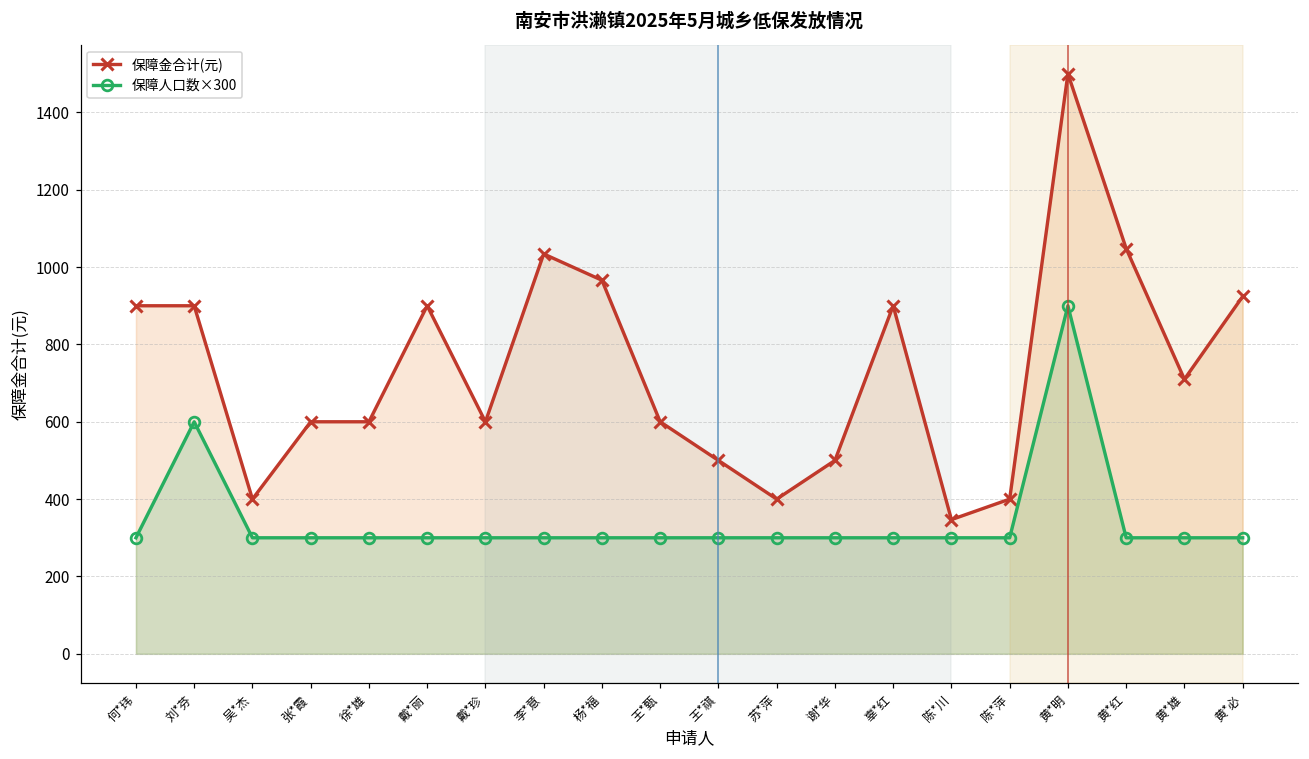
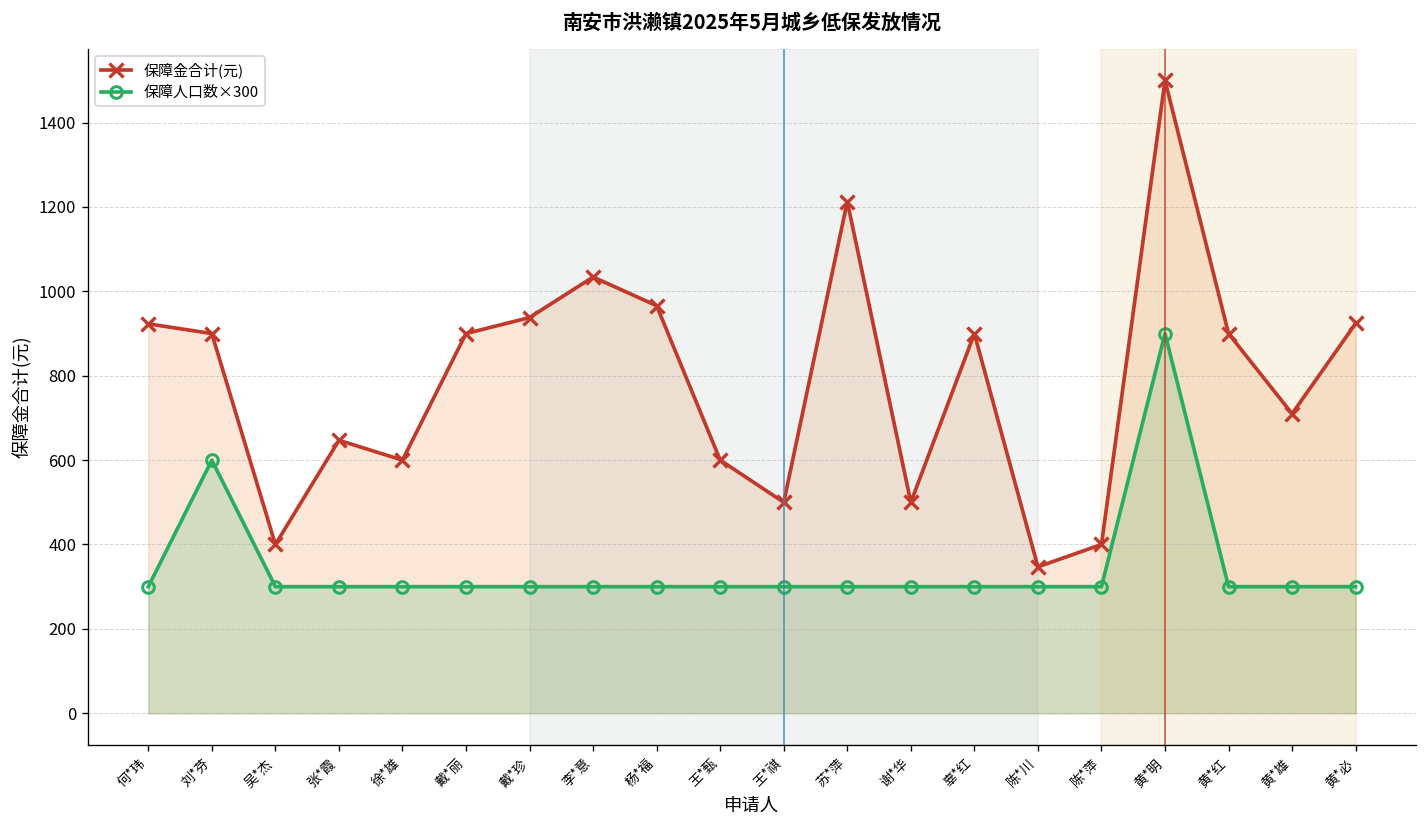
  {
    "保障金合计(元)": {
-     "何*玮": 900,
+     "何*玮": 920,
      "刘*芬": 900,
      "吴*杰": 400,
-     "张*霞": 600,
+     "张*霞": 650,
      "徐*雄": 600,
      "戴*丽": 900,
-     "戴*珍": 600,
+     "戴*珍": 940,
      "李*意": 1030,
      "杨*福": 970,
      "王*甄": 600,
      "王*祺": 500,
-     "苏*萍": 400,
+     "苏*萍": 1210,
      "谢*华": 500,
      "辜*红": 900,
      "陈*川": 350,
      "陈*萍": 400,
      "黄*明": 1500,
-     "黄*红": 1050,
+     "黄*红": 900,
      "黄*雄": 710,
      "黄*必": 920
    },
    "保障人口数×300": {
      "何*玮": 300,
      "刘*芬": 600,
      "吴*杰": 300,
      "张*霞": 300,
      "徐*雄": 300,
      "戴*丽": 300,
      "戴*珍": 300,
      "李*意": 300,
      "杨*福": 300,
      "王*甄": 300,
      "王*祺": 300,
      "苏*萍": 300,
      "谢*华": 300,
      "辜*红": 300,
      "陈*川": 300,
      "陈*萍": 300,
      "黄*明": 900,
      "黄*红": 300,
      "黄*雄": 300,
      "黄*必": 300
    }
  }
